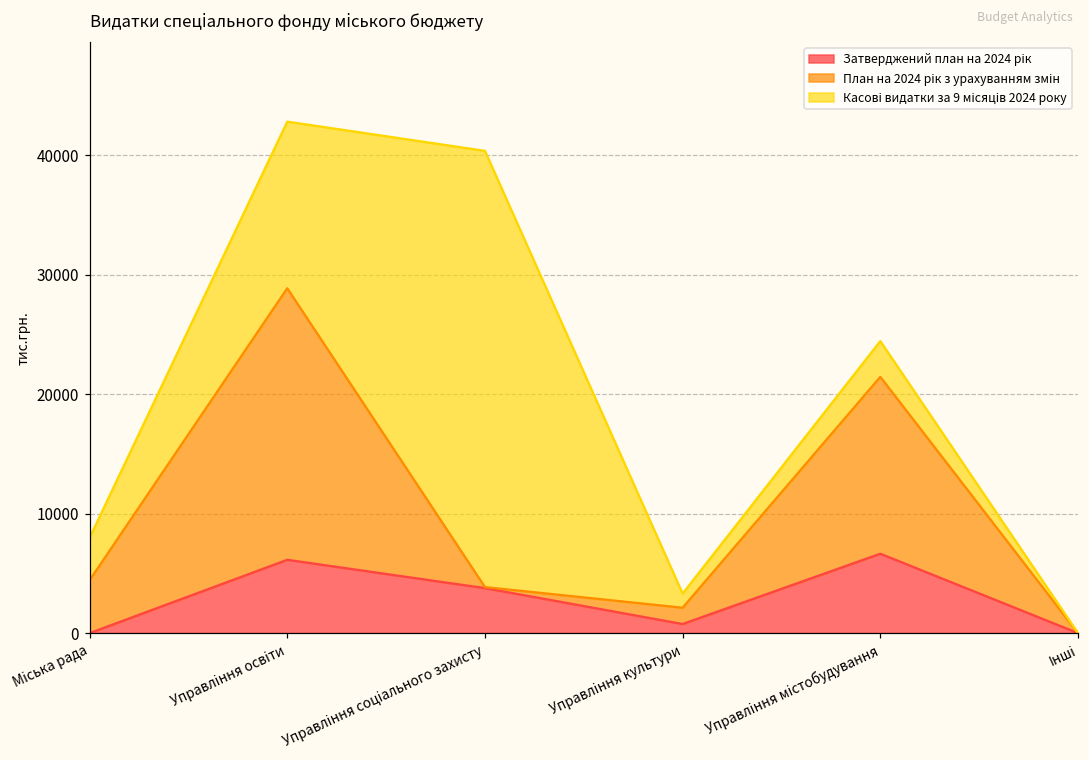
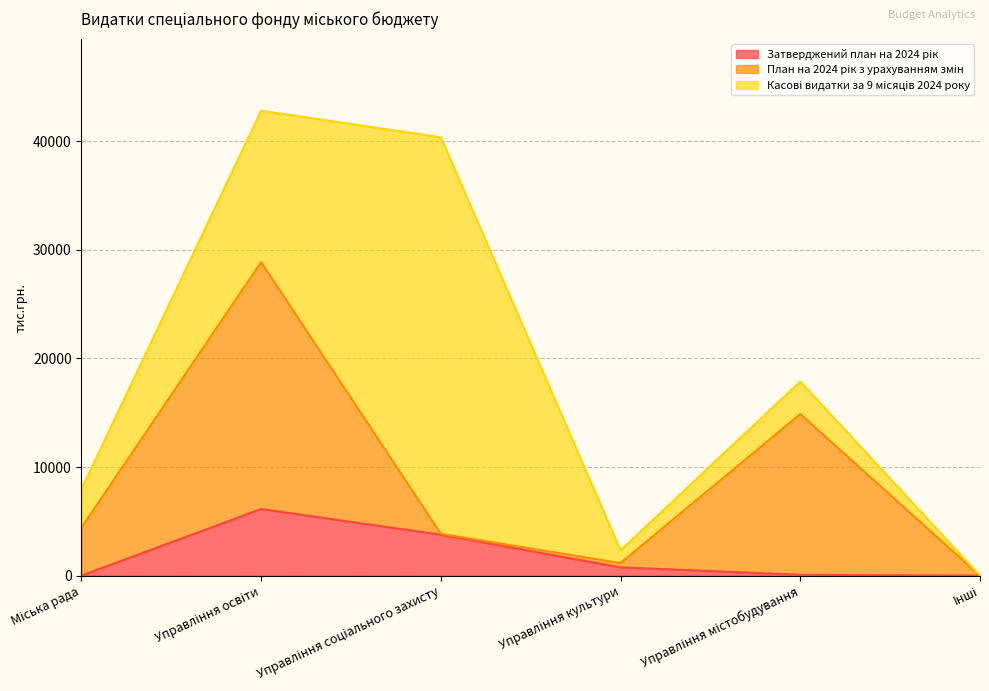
  {
    "Затверджений план на 2024 рік": {
      "Міська рада": 0,
      "Управління освіти": 6100,
      "Управління культури": 800,
-     "Управління містобудування": 6600
+     "Управління містобудування": 100
    },
    "План на 2024 рік з урахуванням змін": {
      "Міська рада": 4400,
      "Управління освіти": 22700,
-     "Управління культури": 1400,
+     "Управління культури": 400,
      "Управління містобудування": 14800
    },
    "Касові видатки за 9 місяців 2024 року": {
      "Міська рада": 3500,
      "Управління освіти": 14000,
      "Управління соціального захисту": 36500,
      "Управління культури": 1200,
      "Управління містобудування": 3000
    }
  }
